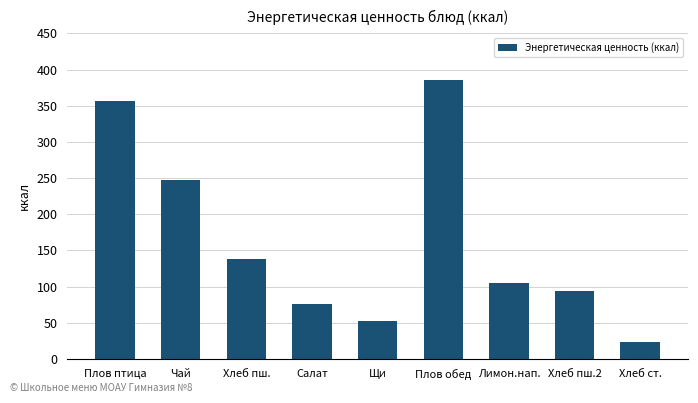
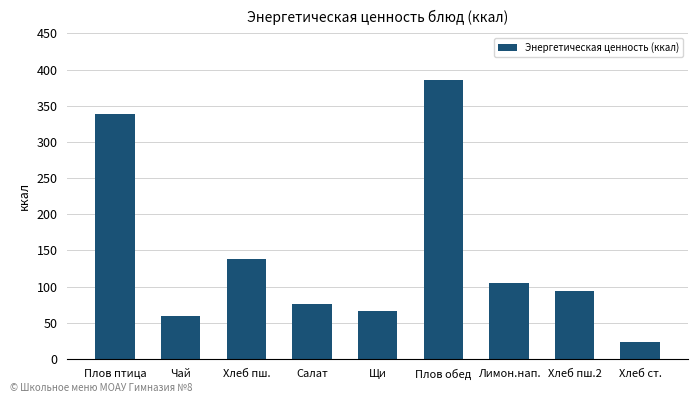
  {
-   "Плов птица": 360,
-   "Чай": 250,
+   "Плов птица": 340,
+   "Чай": 60,
    "Хлеб пш.": 140,
    "Салат": 80,
-   "Щи": 50,
+   "Щи": 70,
    "Плов обед": 390,
    "Лимон.нап.": 100,
    "Хлеб пш.2": 90,
    "Хлеб ст.": 20
  }
